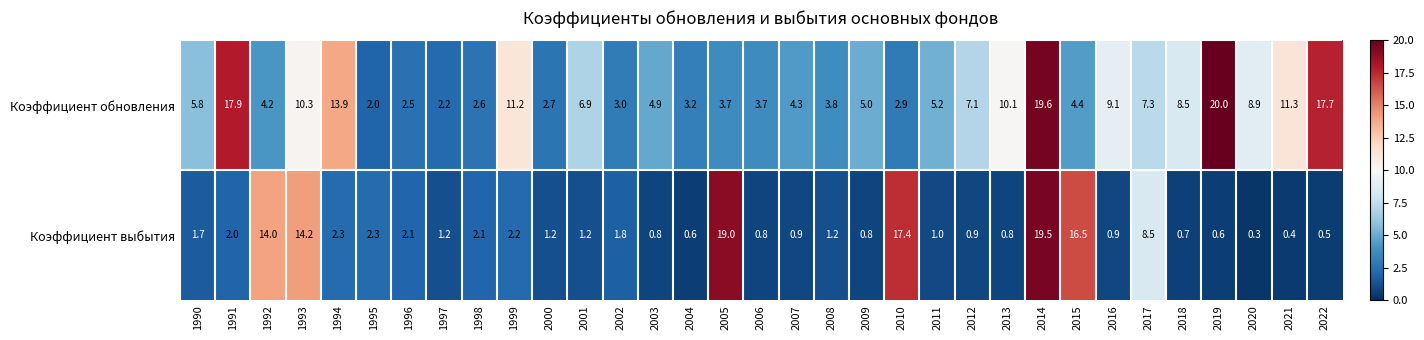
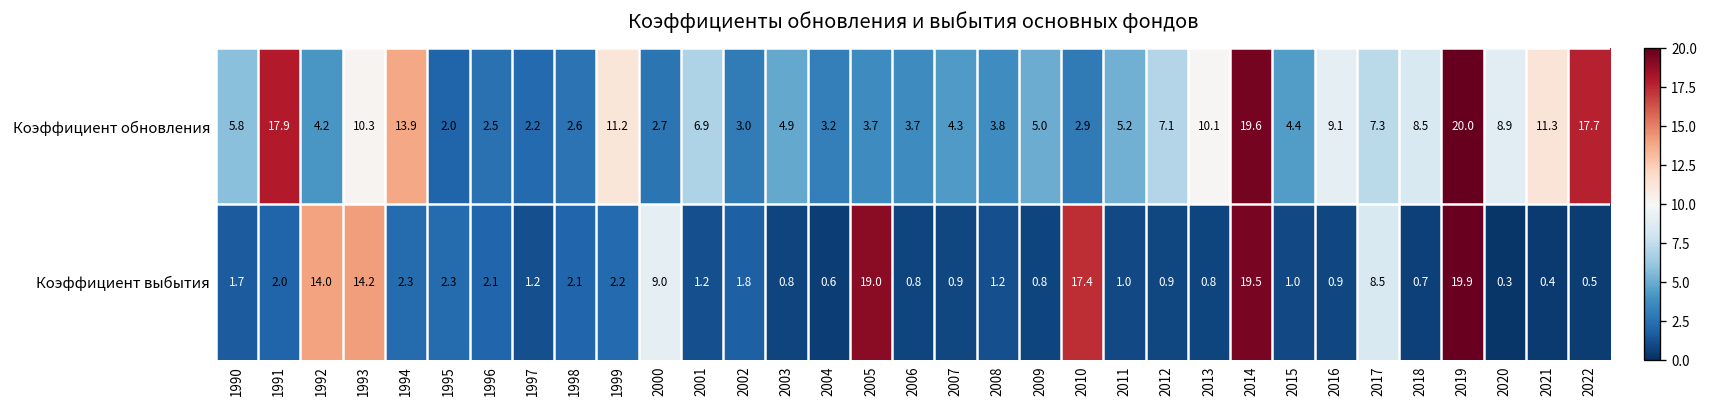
  {
    "Коэффициент обновления": {
      "1990": 5.8,
      "1991": 17.9,
      "1992": 4.2,
      "1993": 10.3,
      "1994": 13.9,
      "1995": 2.0,
      "1996": 2.5,
      "1997": 2.2,
      "1998": 2.6,
      "1999": 11.2,
      "2000": 2.7,
      "2001": 6.9,
      "2002": 3.0,
      "2003": 4.9,
      "2004": 3.2,
      "2005": 3.7,
      "2006": 3.7,
      "2007": 4.3,
      "2008": 3.8,
      "2009": 5.0,
      "2010": 2.9,
      "2011": 5.2,
      "2012": 7.1,
      "2013": 10.1,
      "2014": 19.6,
      "2015": 4.4,
      "2016": 9.1,
      "2017": 7.3,
      "2018": 8.5,
      "2019": 20.0,
      "2020": 8.9,
      "2021": 11.3,
      "2022": 17.7
    },
    "Коэффициент выбытия": {
      "1990": 1.7,
      "1991": 2.0,
      "1992": 14.0,
      "1993": 14.2,
      "1994": 2.3,
      "1995": 2.3,
      "1996": 2.1,
      "1997": 1.2,
      "1998": 2.1,
      "1999": 2.2,
-     "2000": 1.2,
+     "2000": 9.0,
      "2001": 1.2,
      "2002": 1.8,
      "2003": 0.8,
      "2004": 0.6,
      "2005": 19.0,
      "2006": 0.8,
      "2007": 0.9,
      "2008": 1.2,
      "2009": 0.8,
      "2010": 17.4,
      "2011": 1.0,
      "2012": 0.9,
      "2013": 0.8,
      "2014": 19.5,
-     "2015": 16.5,
+     "2015": 1.0,
      "2016": 0.9,
      "2017": 8.5,
      "2018": 0.7,
-     "2019": 0.6,
+     "2019": 19.9,
      "2020": 0.3,
      "2021": 0.4,
      "2022": 0.5
    }
  }
